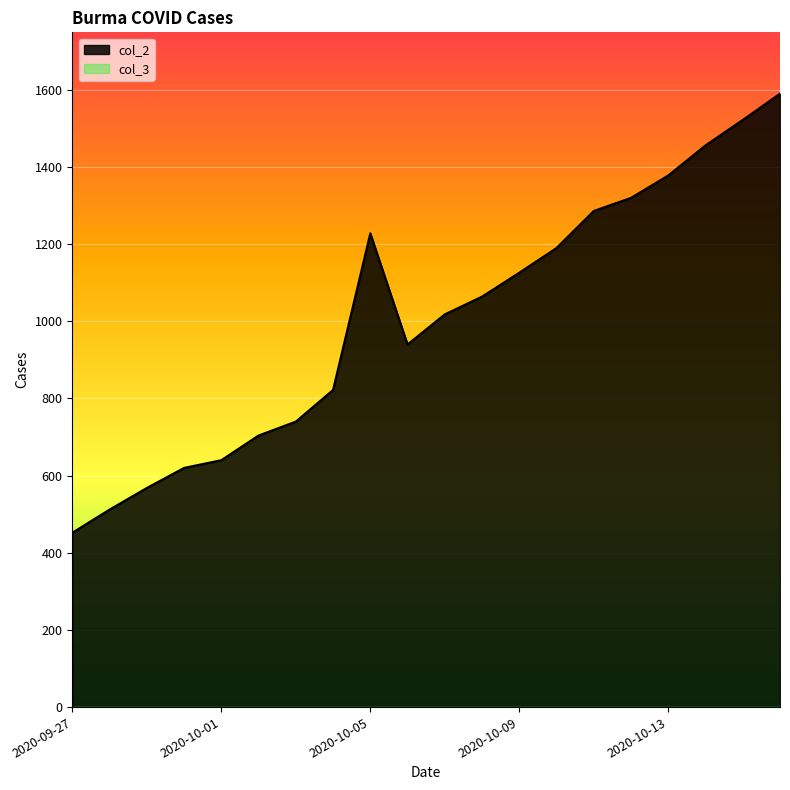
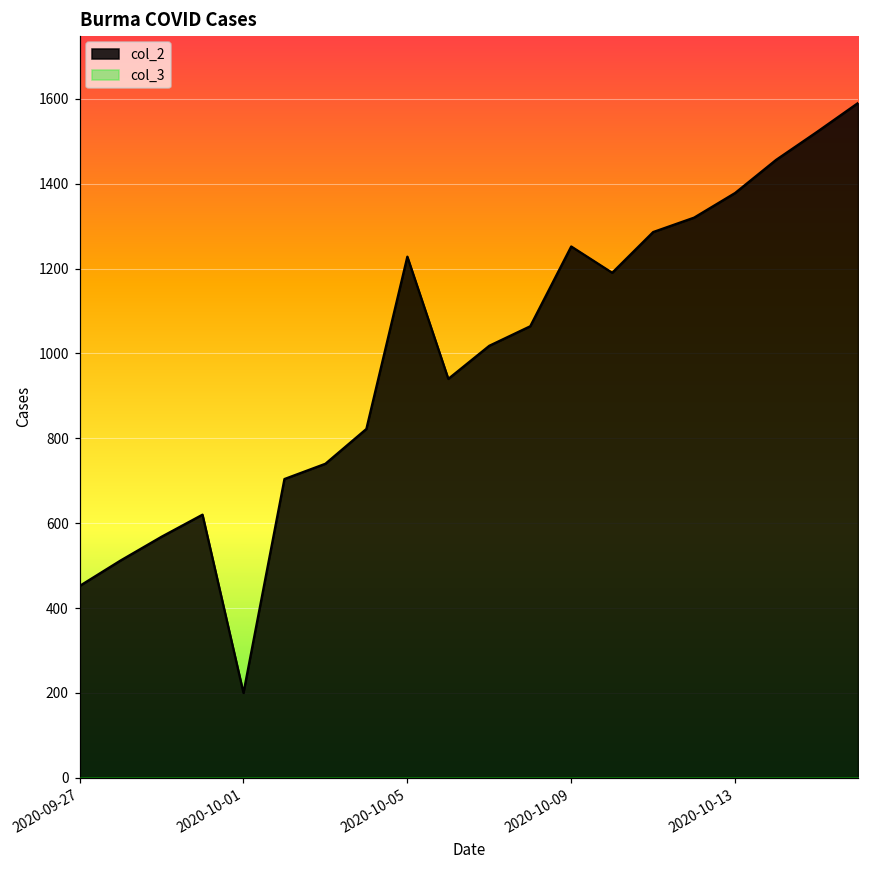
  {
    "col_2": {
      "2020-09-27": 450,
-     "2020-10-01": 640,
+     "2020-10-01": 200,
      "2020-10-05": 1230,
-     "2020-10-09": 1130,
+     "2020-10-09": 1250,
      "2020-10-13": 1380
    },
    "col_3": {
      "2020-09-27": 0,
      "2020-10-01": 0,
      "2020-10-05": 0,
      "2020-10-09": 0,
      "2020-10-13": 0
    }
  }
